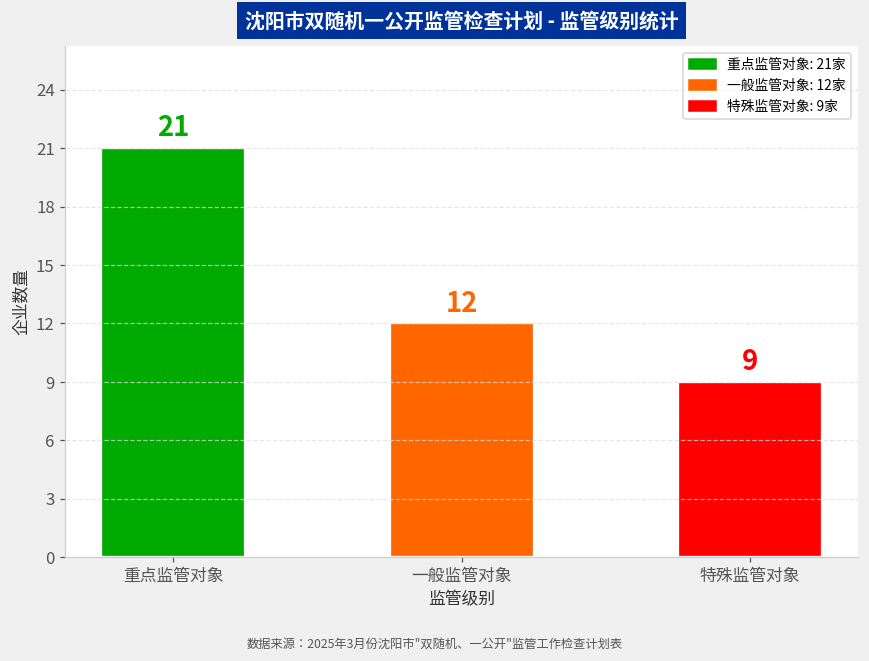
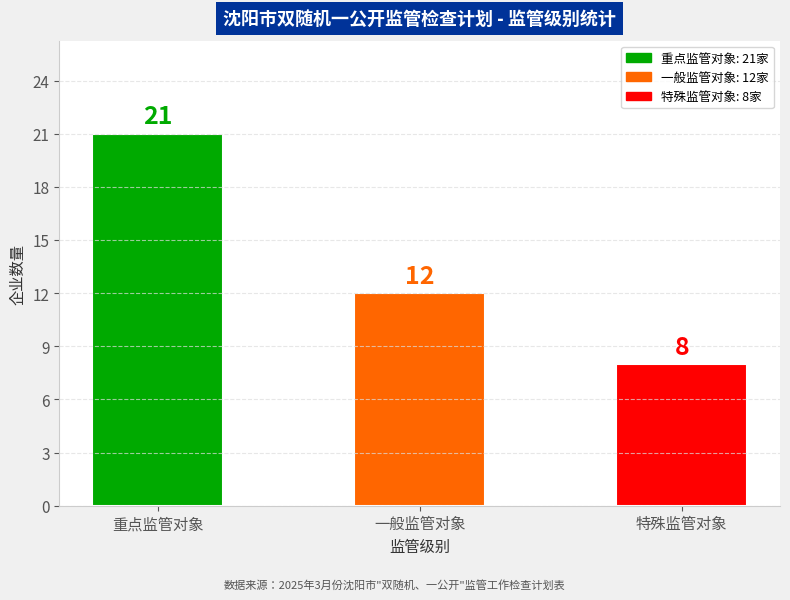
  {
    "重点监管对象": 21,
    "一般监管对象": 12,
-   "特殊监管对象": 9
+   "特殊监管对象": 8
  }
